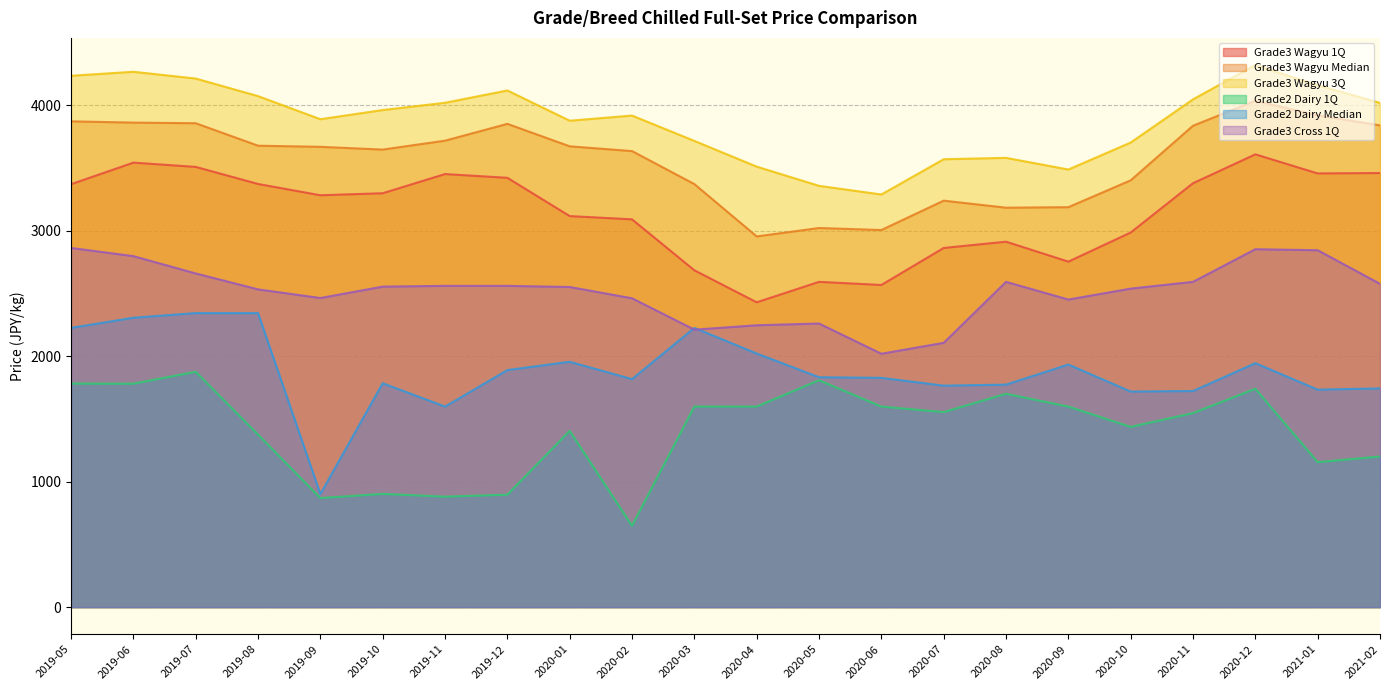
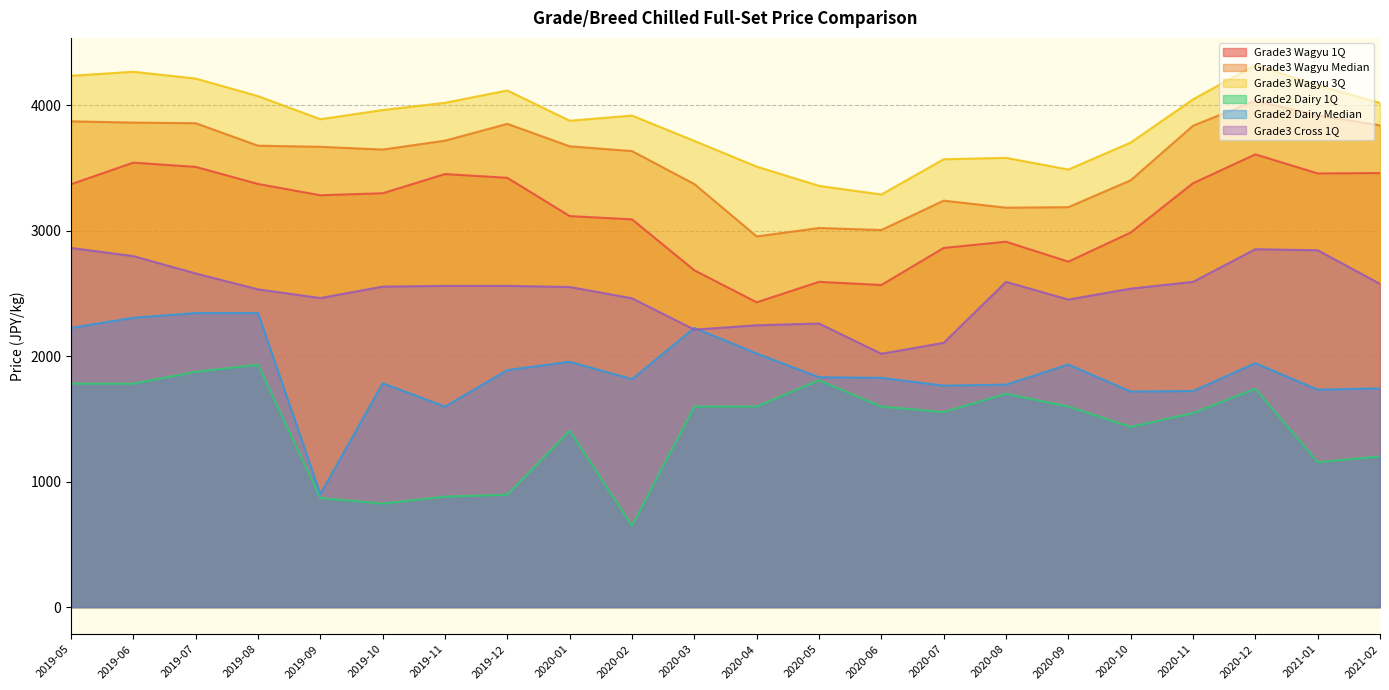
  {
    "Grade2 Dairy 1Q": {
      "2019-05": 1780,
      "2019-06": 1780,
      "2019-07": 1880,
-     "2019-08": 1380,
+     "2019-08": 1930,
      "2019-09": 870,
-     "2019-10": 900,
+     "2019-10": 830,
      "2019-11": 880,
      "2019-12": 900,
      "2020-01": 1400,
      "2020-02": 650,
      "2020-03": 1600,
      "2020-04": 1600,
      "2020-05": 1810,
      "2020-06": 1600,
      "2020-07": 1550,
      "2020-08": 1700,
      "2020-09": 1600,
      "2020-10": 1440,
      "2020-11": 1550,
      "2020-12": 1740,
      "2021-01": 1160,
      "2021-02": 1200
    },
    "Grade2 Dairy Median": {
      "2019-05": 2230,
      "2019-06": 2310,
      "2019-07": 2340,
      "2019-08": 2340,
      "2019-09": 900,
      "2019-10": 1780,
      "2019-11": 1600,
      "2019-12": 1890,
      "2020-01": 1960,
      "2020-02": 1820,
      "2020-04": 2020,
      "2020-05": 1830,
      "2020-06": 1830,
      "2020-07": 1770,
      "2020-08": 1770,
      "2020-09": 1930,
      "2020-10": 1720,
      "2020-11": 1720,
      "2020-12": 1940,
      "2021-01": 1730,
      "2021-02": 1740
    },
    "Grade3 Cross 1Q": {
      "2019-05": 2860,
      "2019-06": 2800,
      "2019-07": 2660,
      "2019-08": 2530,
      "2019-09": 2460,
      "2019-10": 2550,
      "2019-11": 2560,
      "2019-12": 2560,
      "2020-01": 2550,
      "2020-02": 2460,
      "2020-04": 2250,
      "2020-05": 2260,
      "2020-06": 2020,
      "2020-07": 2110,
      "2020-08": 2590,
      "2020-09": 2450,
      "2020-10": 2540,
      "2020-11": 2590,
      "2020-12": 2850,
      "2021-01": 2840,
      "2021-02": 2580
    }
  }
